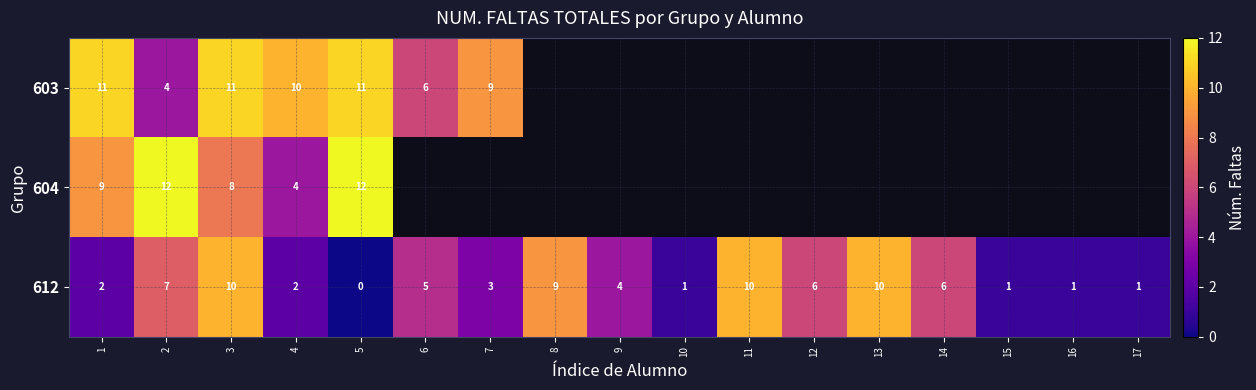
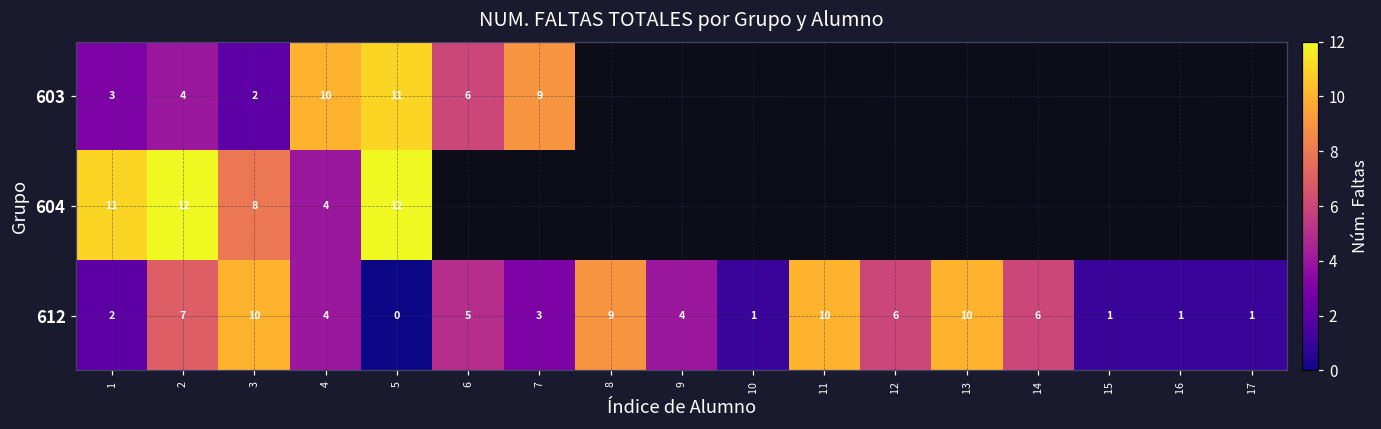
  {
    "603": {
-     "1": 11,
+     "1": 3,
      "2": 4,
-     "3": 11,
+     "3": 2,
      "4": 10,
      "5": 11,
      "6": 6,
      "7": 9
    },
    "604": {
-     "1": 9,
+     "1": 11,
      "2": 12,
      "3": 8,
      "4": 4,
      "5": 12
    },
    "612": {
      "1": 2,
      "2": 7,
      "3": 10,
-     "4": 2,
+     "4": 4,
      "5": 0,
      "6": 5,
      "7": 3,
      "8": 9,
      "9": 4,
      "10": 1,
      "11": 10,
      "12": 6,
      "13": 10,
      "14": 6,
      "15": 1,
      "16": 1,
      "17": 1
    }
  }
